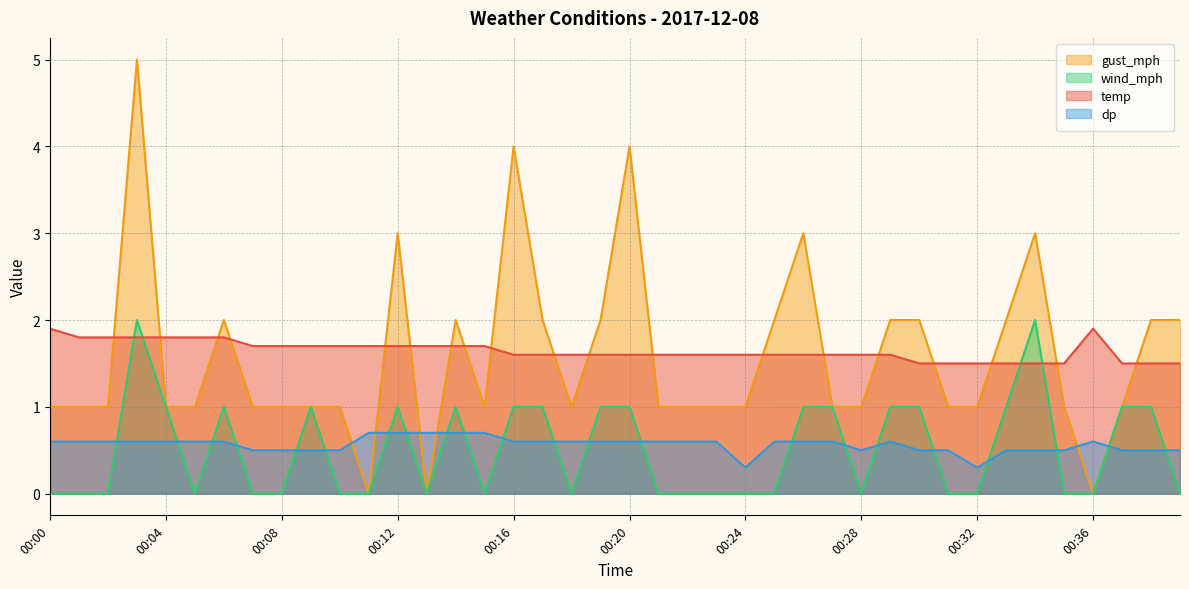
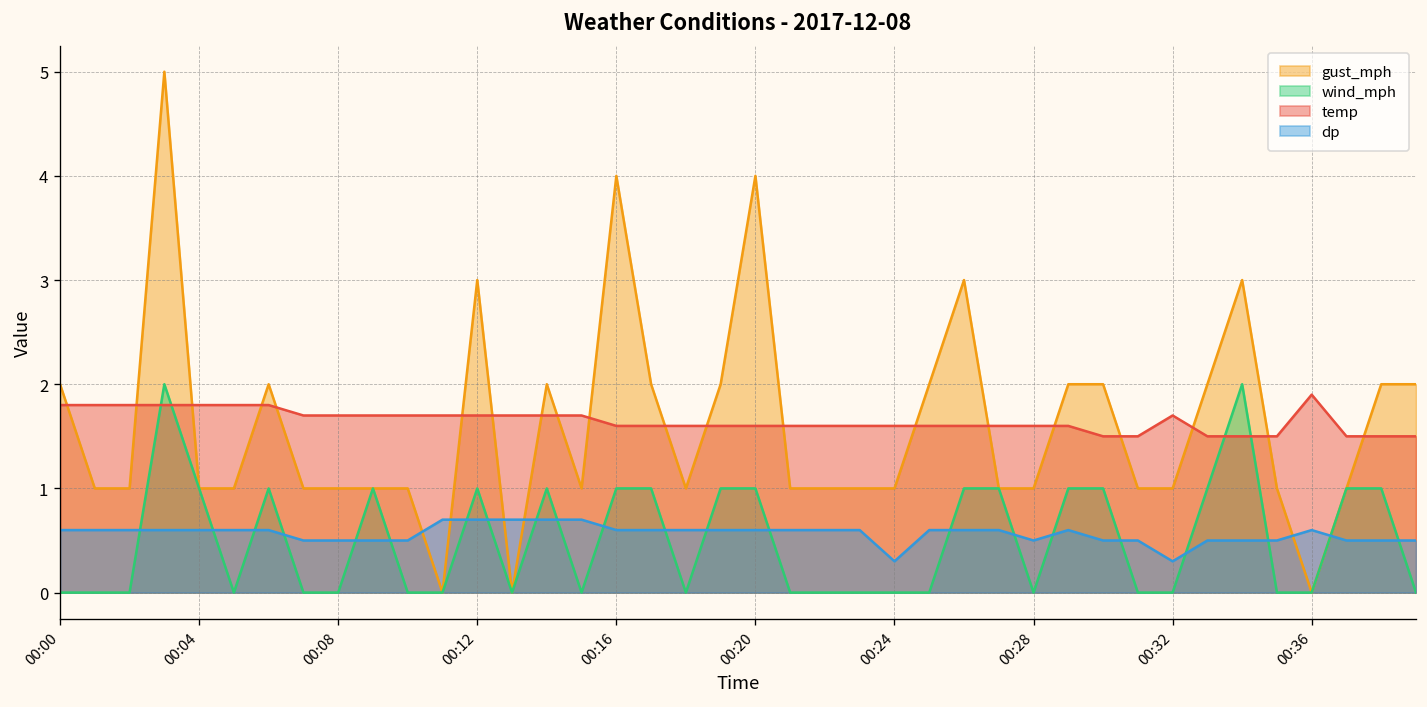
  {
    "gust_mph": {
-     "00:00": 1,
+     "00:00": 2,
      "00:08": 1,
      "00:12": 3,
      "00:16": 4,
      "00:20": 4,
      "00:24": 1,
      "00:28": 1,
      "00:32": 1
    },
    "wind_mph": {
      "00:00": 0.0,
      "00:08": 0.0,
      "00:12": 1.0,
      "00:16": 1.0,
      "00:20": 1.0,
      "00:24": 0.0,
      "00:28": 0.0,
      "00:32": 0.0
    },
    "temp": {
-     "00:00": 1.9,
+     "00:00": 1.8,
      "00:04": 1.8,
      "00:08": 1.7,
      "00:12": 1.7,
      "00:16": 1.6,
      "00:20": 1.6,
      "00:24": 1.6,
      "00:28": 1.6,
-     "00:32": 1.5,
+     "00:32": 1.7,
      "00:36": 1.9
    },
    "dp": {
      "00:00": 0.6,
      "00:04": 0.6,
      "00:08": 0.5,
      "00:12": 0.7,
      "00:16": 0.6,
      "00:20": 0.6,
      "00:24": 0.3,
      "00:28": 0.5,
      "00:32": 0.3,
      "00:36": 0.6
    }
  }
